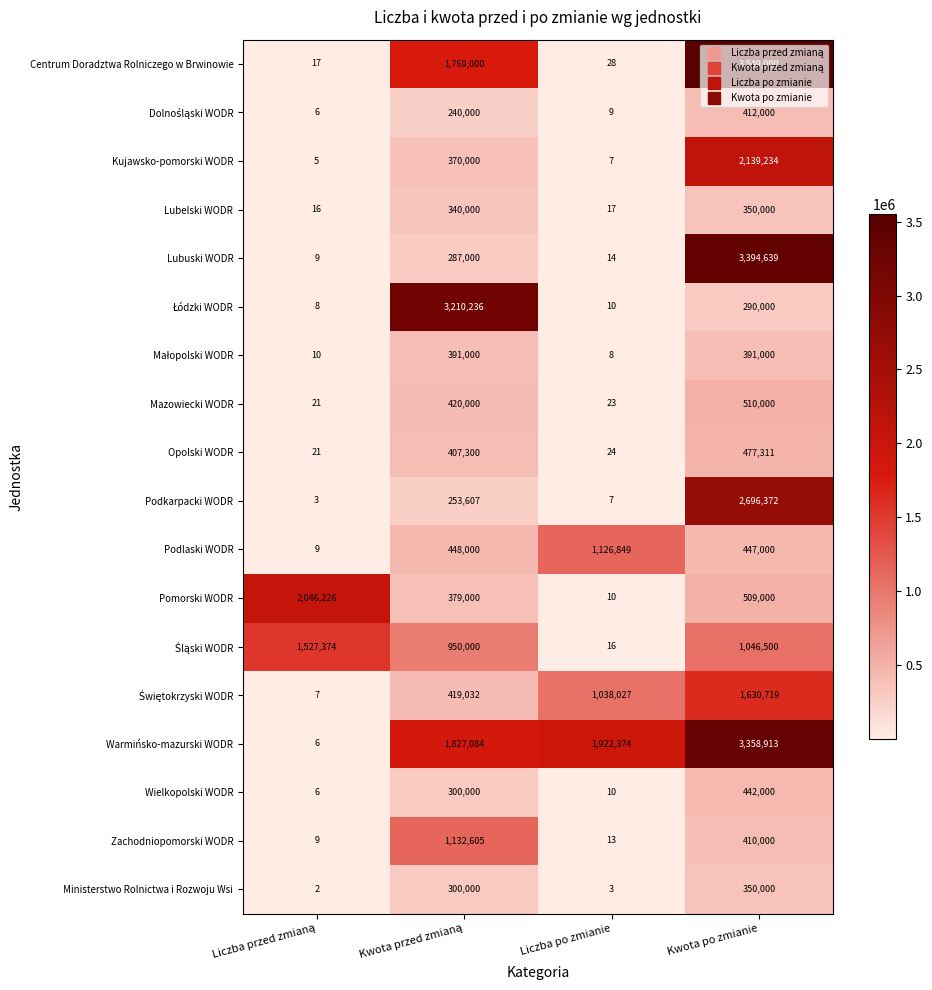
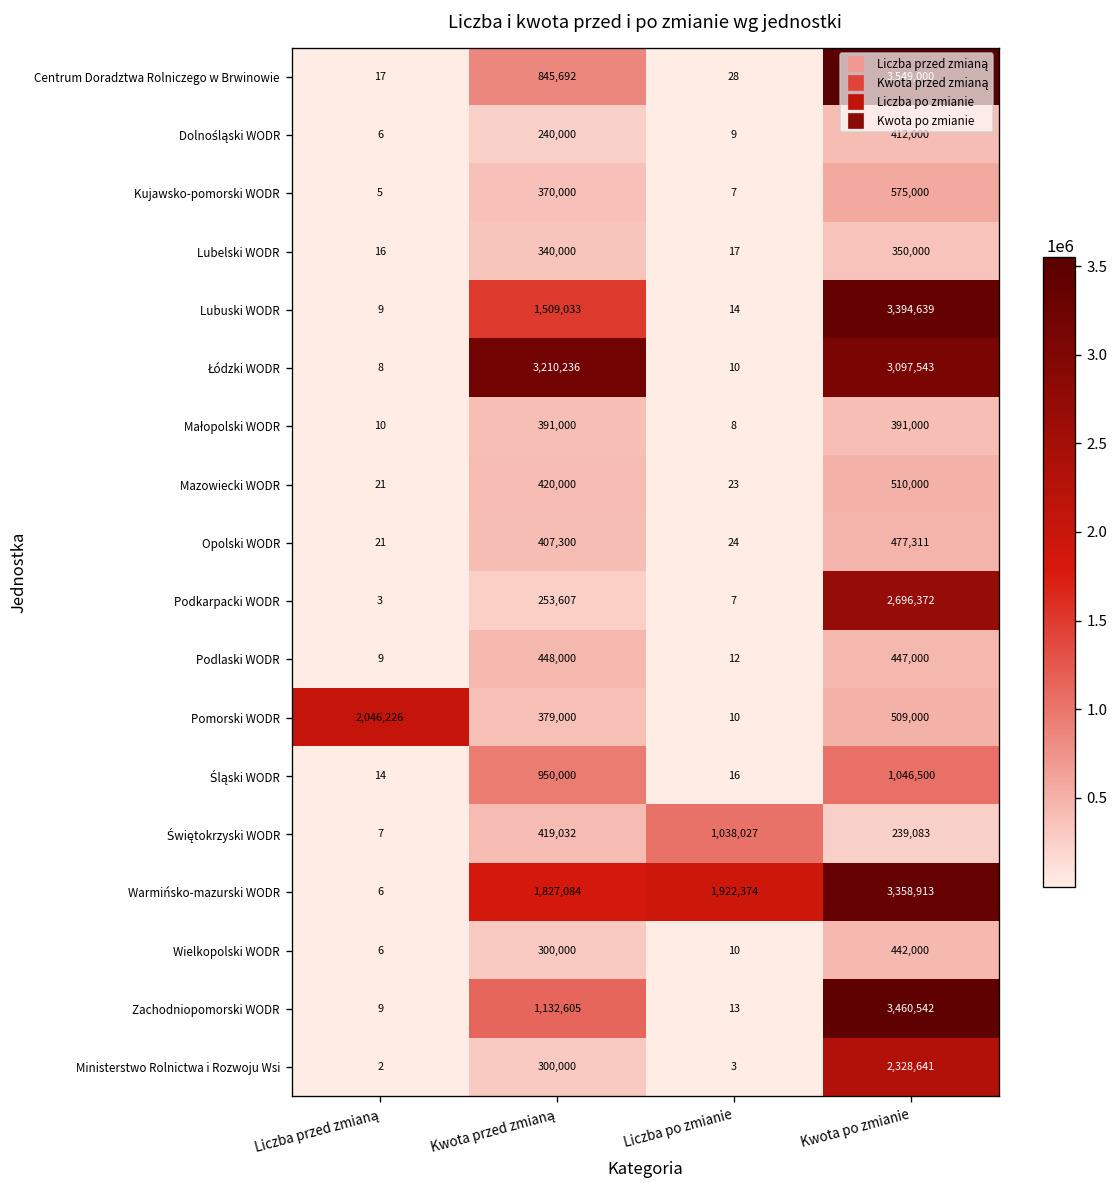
  {
    "Centrum Doradztwa Rolniczego w Brwinowie": {
      "Liczba przed zmianą": "17",
-     "Kwota przed zmianą": "1,769,000",
+     "Kwota przed zmianą": "845,692",
      "Liczba po zmianie": "28"
    },
    "Dolnośląski WODR": {
      "Liczba przed zmianą": "6",
      "Kwota przed zmianą": "240,000",
      "Liczba po zmianie": "9",
      "Kwota po zmianie": "412,000"
    },
    "Kujawsko-pomorski WODR": {
      "Liczba przed zmianą": "5",
      "Kwota przed zmianą": "370,000",
      "Liczba po zmianie": "7",
-     "Kwota po zmianie": "2,139,234"
+     "Kwota po zmianie": "575,000"
    },
    "Lubelski WODR": {
      "Liczba przed zmianą": "16",
      "Kwota przed zmianą": "340,000",
      "Liczba po zmianie": "17",
      "Kwota po zmianie": "350,000"
    },
    "Lubuski WODR": {
      "Liczba przed zmianą": "9",
-     "Kwota przed zmianą": "287,000",
+     "Kwota przed zmianą": "1,509,033",
      "Liczba po zmianie": "14",
      "Kwota po zmianie": "3,394,639"
    },
    "Łódzki WODR": {
      "Liczba przed zmianą": "8",
      "Kwota przed zmianą": "3,210,236",
      "Liczba po zmianie": "10",
-     "Kwota po zmianie": "290,000"
+     "Kwota po zmianie": "3,097,543"
    },
    "Małopolski WODR": {
      "Liczba przed zmianą": "10",
      "Kwota przed zmianą": "391,000",
      "Liczba po zmianie": "8",
      "Kwota po zmianie": "391,000"
    },
    "Mazowiecki WODR": {
      "Liczba przed zmianą": "21",
      "Kwota przed zmianą": "420,000",
      "Liczba po zmianie": "23",
      "Kwota po zmianie": "510,000"
    },
    "Opolski WODR": {
      "Liczba przed zmianą": "21",
      "Kwota przed zmianą": "407,300",
      "Liczba po zmianie": "24",
      "Kwota po zmianie": "477,311"
    },
    "Podkarpacki WODR": {
      "Liczba przed zmianą": "3",
      "Kwota przed zmianą": "253,607",
      "Liczba po zmianie": "7",
      "Kwota po zmianie": "2,696,372"
    },
    "Podlaski WODR": {
      "Liczba przed zmianą": "9",
      "Kwota przed zmianą": "448,000",
-     "Liczba po zmianie": "1,126,849",
+     "Liczba po zmianie": "12",
      "Kwota po zmianie": "447,000"
    },
    "Pomorski WODR": {
      "Liczba przed zmianą": "2,046,226",
      "Kwota przed zmianą": "379,000",
      "Liczba po zmianie": "10",
      "Kwota po zmianie": "509,000"
    },
    "Śląski WODR": {
-     "Liczba przed zmianą": "1,527,374",
+     "Liczba przed zmianą": "14",
      "Kwota przed zmianą": "950,000",
      "Liczba po zmianie": "16",
      "Kwota po zmianie": "1,046,500"
    },
    "Świętokrzyski WODR": {
      "Liczba przed zmianą": "7",
      "Kwota przed zmianą": "419,032",
      "Liczba po zmianie": "1,038,027",
-     "Kwota po zmianie": "1,630,719"
+     "Kwota po zmianie": "239,083"
    },
    "Warmińsko-mazurski WODR": {
      "Liczba przed zmianą": "6",
      "Kwota przed zmianą": "1,827,084",
      "Liczba po zmianie": "1,922,374",
      "Kwota po zmianie": "3,358,913"
    },
    "Wielkopolski WODR": {
      "Liczba przed zmianą": "6",
      "Kwota przed zmianą": "300,000",
      "Liczba po zmianie": "10",
      "Kwota po zmianie": "442,000"
    },
    "Zachodniopomorski WODR": {
      "Liczba przed zmianą": "9",
      "Kwota przed zmianą": "1,132,605",
      "Liczba po zmianie": "13",
-     "Kwota po zmianie": "410,000"
+     "Kwota po zmianie": "3,460,542"
    },
    "Ministerstwo Rolnictwa i Rozwoju Wsi": {
      "Liczba przed zmianą": "2",
      "Kwota przed zmianą": "300,000",
      "Liczba po zmianie": "3",
-     "Kwota po zmianie": "350,000"
+     "Kwota po zmianie": "2,328,641"
    }
  }
